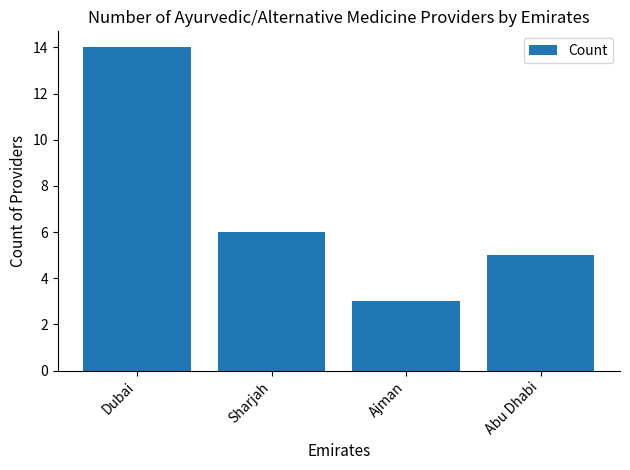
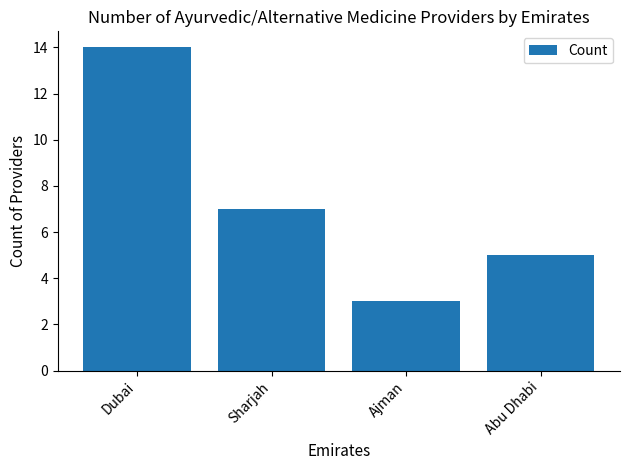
  {
    "Dubai": 14,
-   "Sharjah": 6,
+   "Sharjah": 7,
    "Ajman": 3,
    "Abu Dhabi": 5
  }
